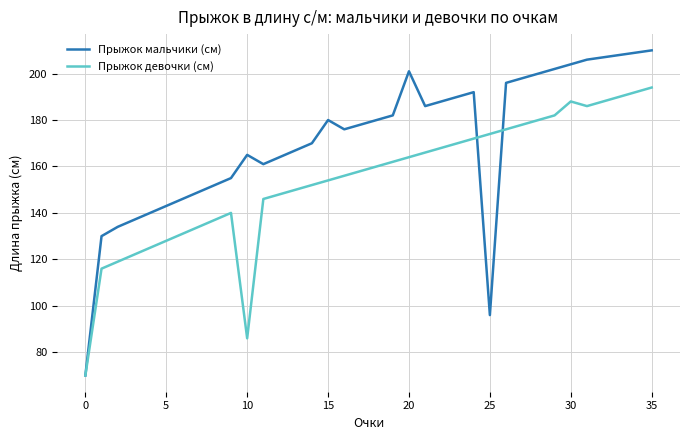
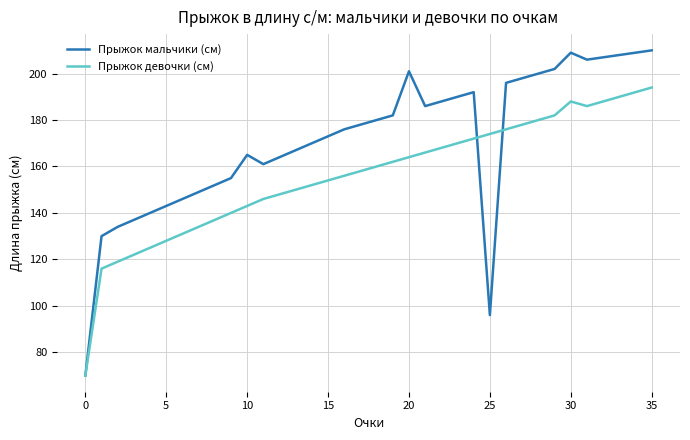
  {
    "Прыжок мальчики (см)": {
      "5": 143,
      "10": 165,
-     "15": 180,
+     "15": 173,
      "20": 201,
      "25": 96,
-     "30": 204,
+     "30": 209,
      "35": 210
    },
    "Прыжок девочки (см)": {
      "5": 128,
-     "10": 86,
+     "10": 143,
      "15": 154,
      "20": 164,
      "25": 174,
      "30": 188,
      "35": 194
    }
  }
